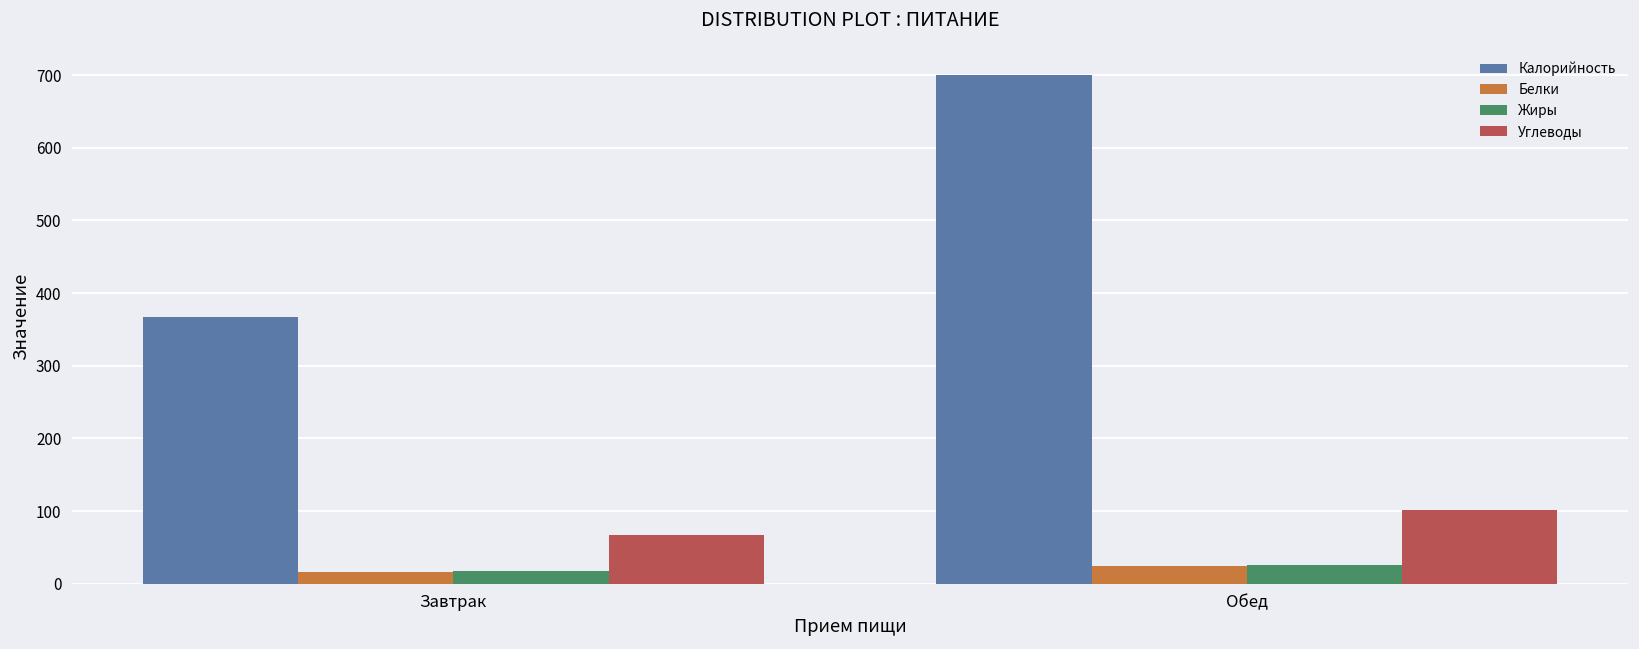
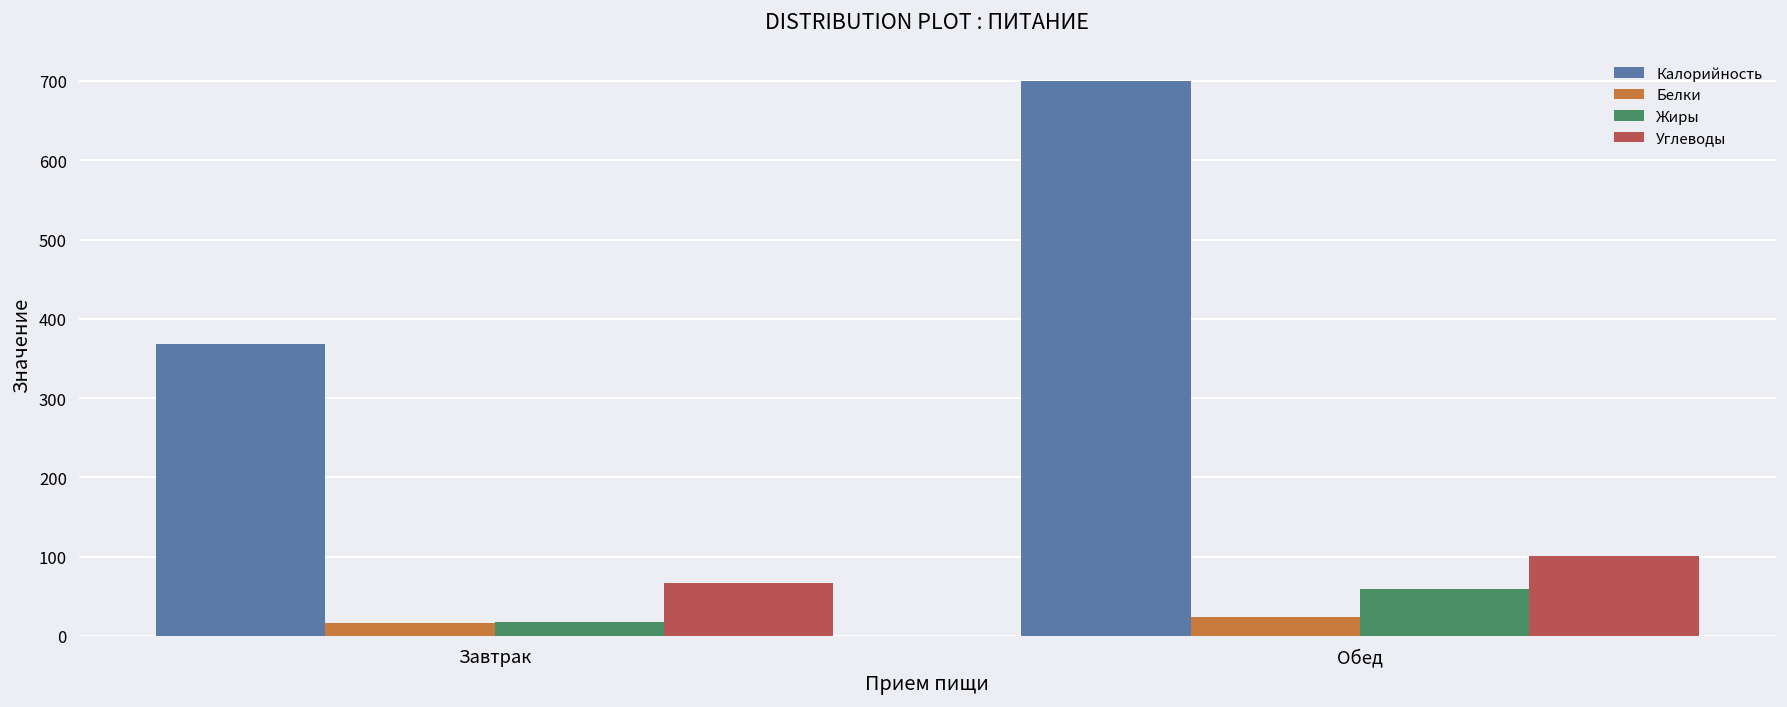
  {
    "Калорийность": {
      "Завтрак": 370,
      "Обед": 700
    },
    "Жиры": {
      "Завтрак": 20,
-     "Обед": 30
+     "Обед": 60
    }
  }
